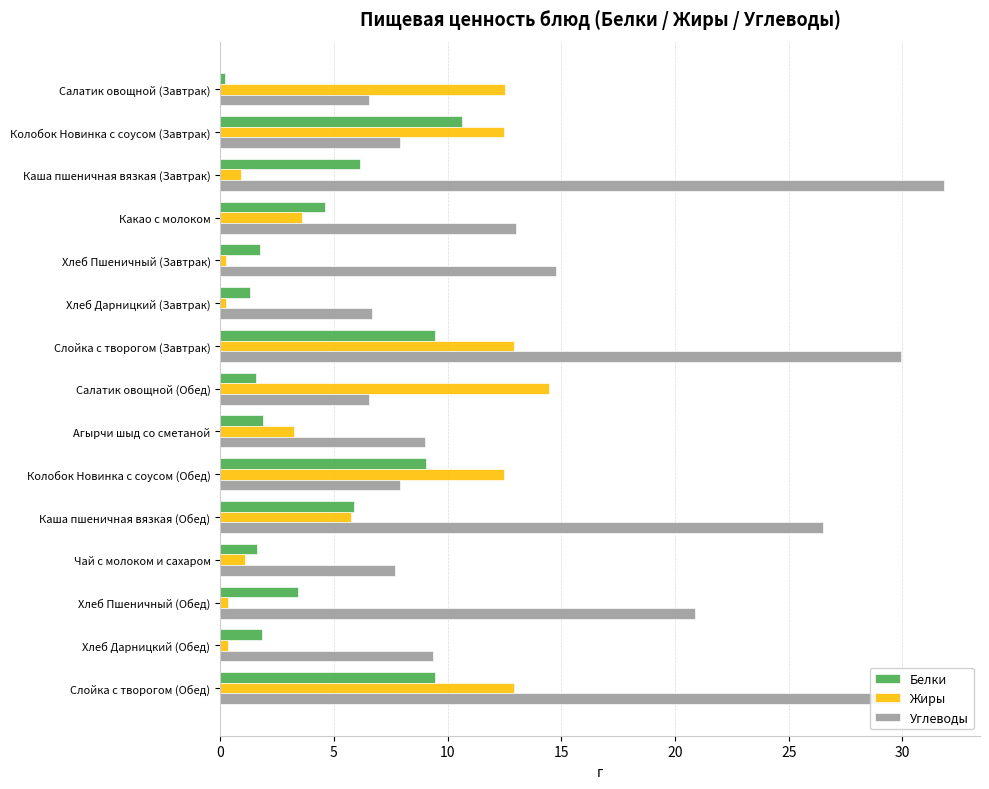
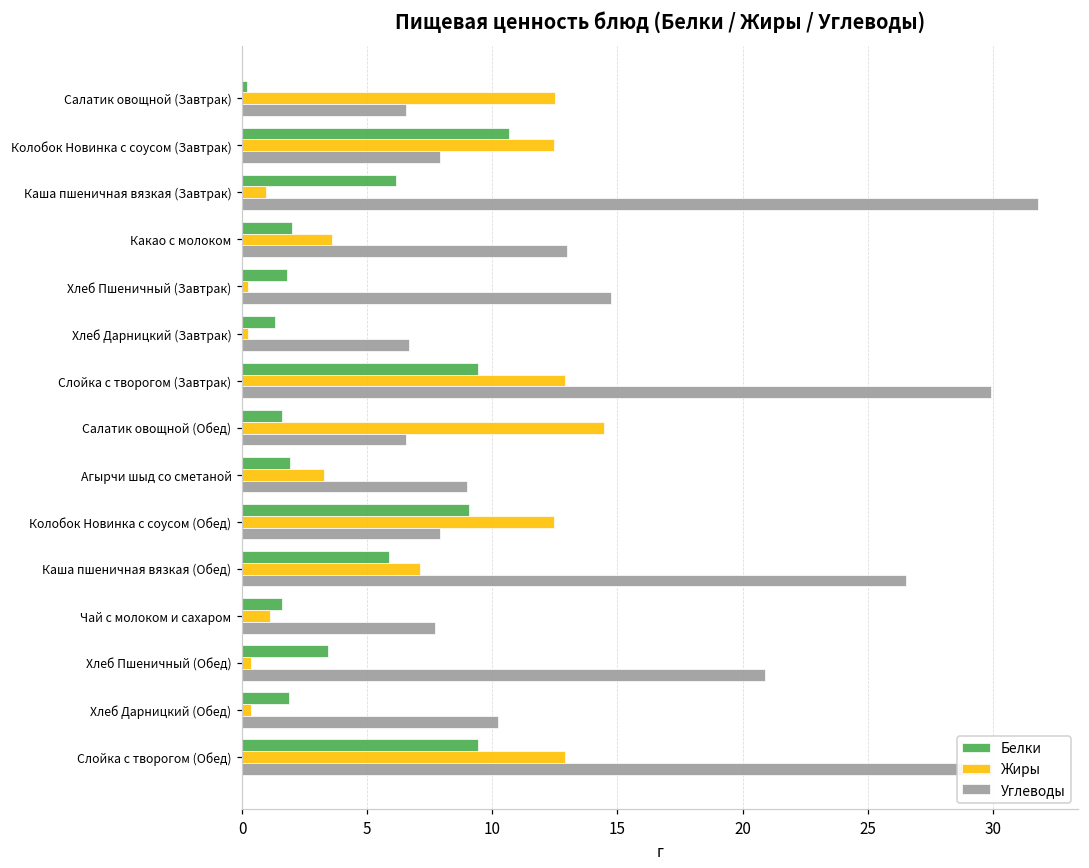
  {
    "Белки": {
      "Салатик овощной (Завтрак)": 0.2,
      "Колобок Новинка с соусом (Завтрак)": 10.7,
      "Каша пшеничная вязкая (Завтрак)": 6.1,
-     "Какао с молоком": 4.6,
+     "Какао с молоком": 2.0,
      "Хлеб Пшеничный (Завтрак)": 1.8,
      "Хлеб Дарницкий (Завтрак)": 1.3,
      "Слойка с творогом (Завтрак)": 9.4,
      "Салатик овощной (Обед)": 1.6,
      "Агырчи шыд со сметаной": 1.9,
      "Колобок Новинка с соусом (Обед)": 9.1,
      "Каша пшеничная вязкая (Обед)": 5.9,
      "Чай с молоком и сахаром": 1.6,
      "Хлеб Пшеничный (Обед)": 3.4,
      "Хлеб Дарницкий (Обед)": 1.9,
      "Слойка с творогом (Обед)": 9.4
    },
    "Жиры": {
      "Салатик овощной (Завтрак)": 12.5,
      "Колобок Новинка с соусом (Завтрак)": 12.5,
      "Каша пшеничная вязкая (Завтрак)": 0.9,
      "Какао с молоком": 3.6,
      "Хлеб Пшеничный (Завтрак)": 0.2,
      "Хлеб Дарницкий (Завтрак)": 0.2,
      "Слойка с творогом (Завтрак)": 12.9,
      "Салатик овощной (Обед)": 14.5,
      "Агырчи шыд со сметаной": 3.3,
      "Колобок Новинка с соусом (Обед)": 12.5,
-     "Каша пшеничная вязкая (Обед)": 5.8,
+     "Каша пшеничная вязкая (Обед)": 7.1,
      "Чай с молоком и сахаром": 1.1,
      "Хлеб Пшеничный (Обед)": 0.4,
      "Хлеб Дарницкий (Обед)": 0.3,
      "Слойка с творогом (Обед)": 12.9
    },
    "Углеводы": {
      "Салатик овощной (Завтрак)": 6.6,
      "Колобок Новинка с соусом (Завтрак)": 7.9,
      "Каша пшеничная вязкая (Завтрак)": 31.8,
      "Какао с молоком": 13.0,
      "Хлеб Пшеничный (Завтрак)": 14.8,
      "Хлеб Дарницкий (Завтрак)": 6.7,
      "Слойка с творогом (Завтрак)": 29.9,
      "Салатик овощной (Обед)": 6.6,
      "Агырчи шыд со сметаной": 9.0,
      "Колобок Новинка с соусом (Обед)": 7.9,
      "Каша пшеничная вязкая (Обед)": 26.5,
      "Чай с молоком и сахаром": 7.7,
      "Хлеб Пшеничный (Обед)": 20.9,
-     "Хлеб Дарницкий (Обед)": 9.4
+     "Хлеб Дарницкий (Обед)": 10.2
    }
  }
